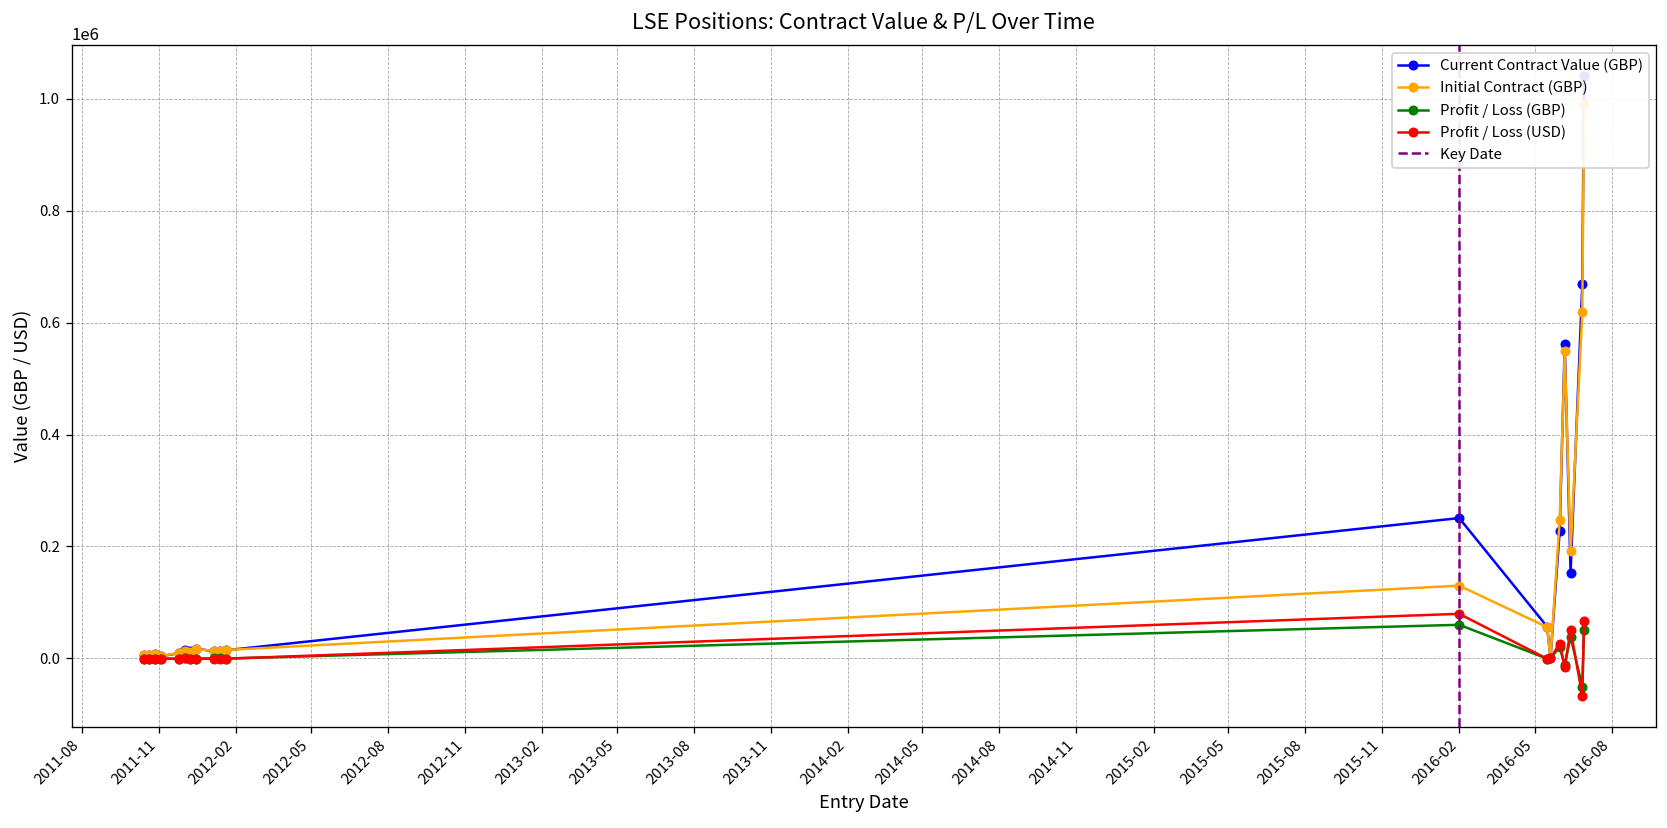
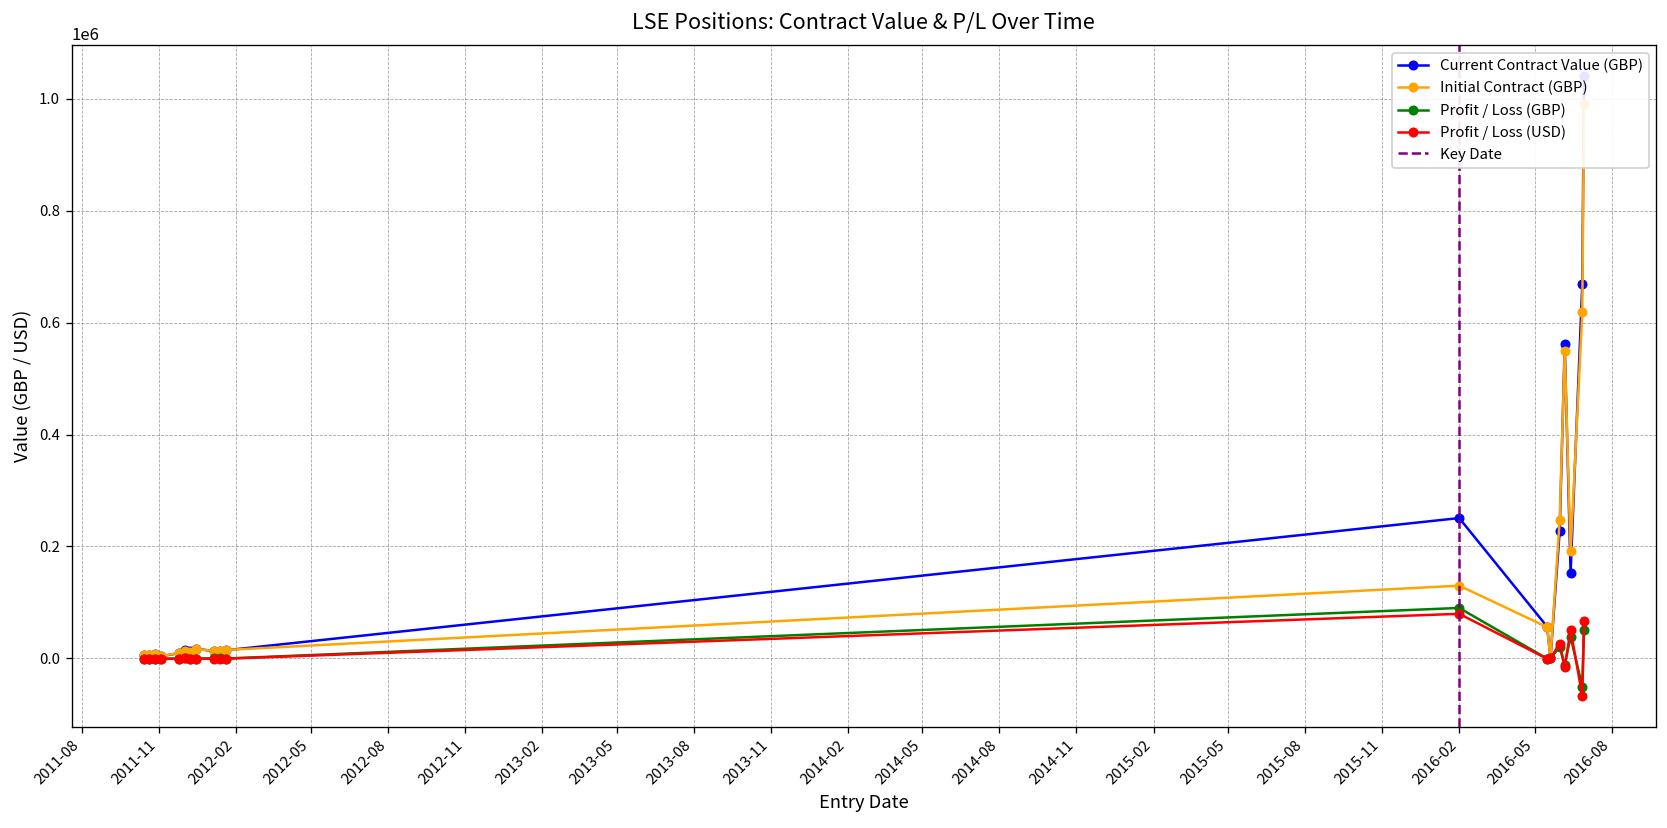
  {
    "Current Contract Value (GBP)": {
      "2016-02": 250000
    },
    "Initial Contract (GBP)": {
      "2016-02": 130000
    },
    "Profit / Loss (GBP)": {
-     "2016-02": 60000
+     "2016-02": 90000
    },
    "Profit / Loss (USD)": {
      "2016-02": 80000
    }
  }
